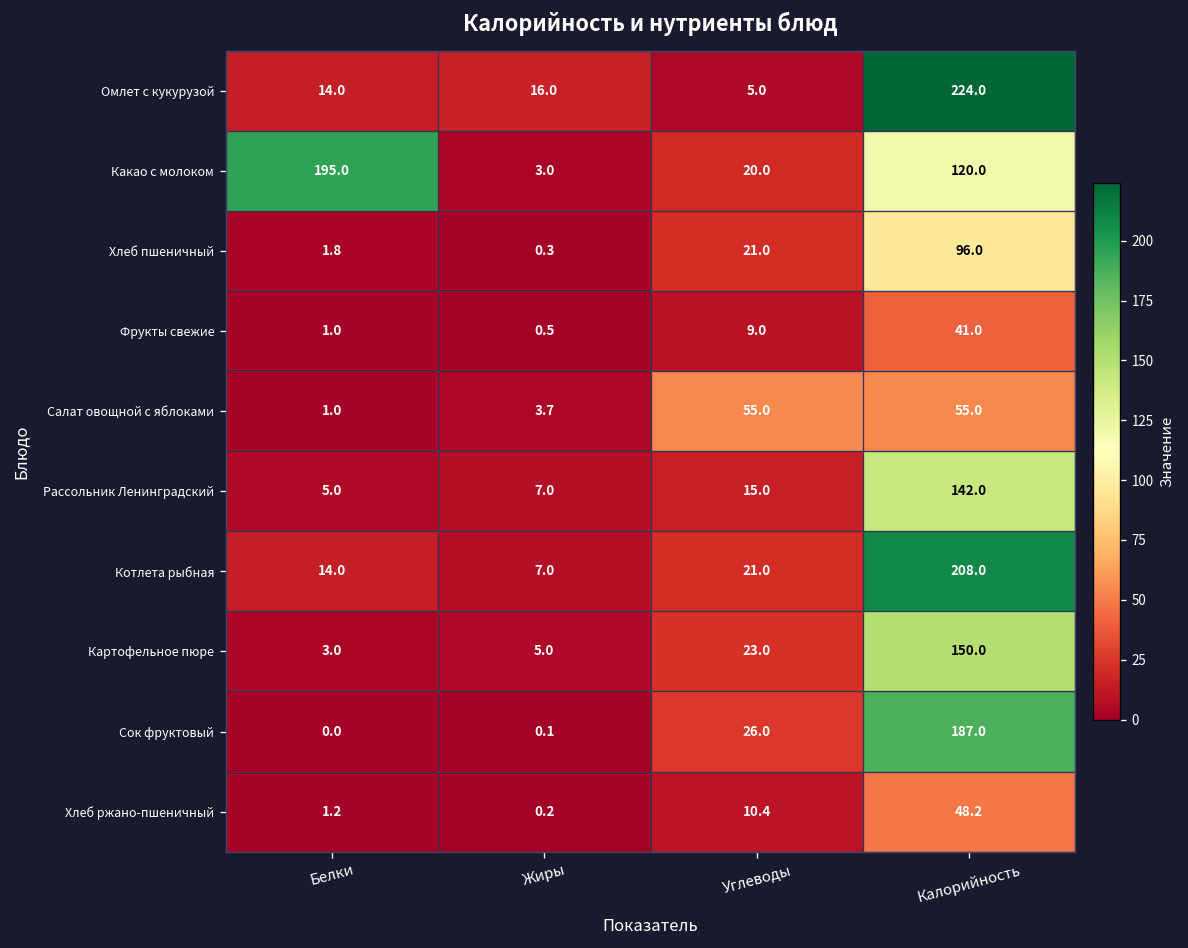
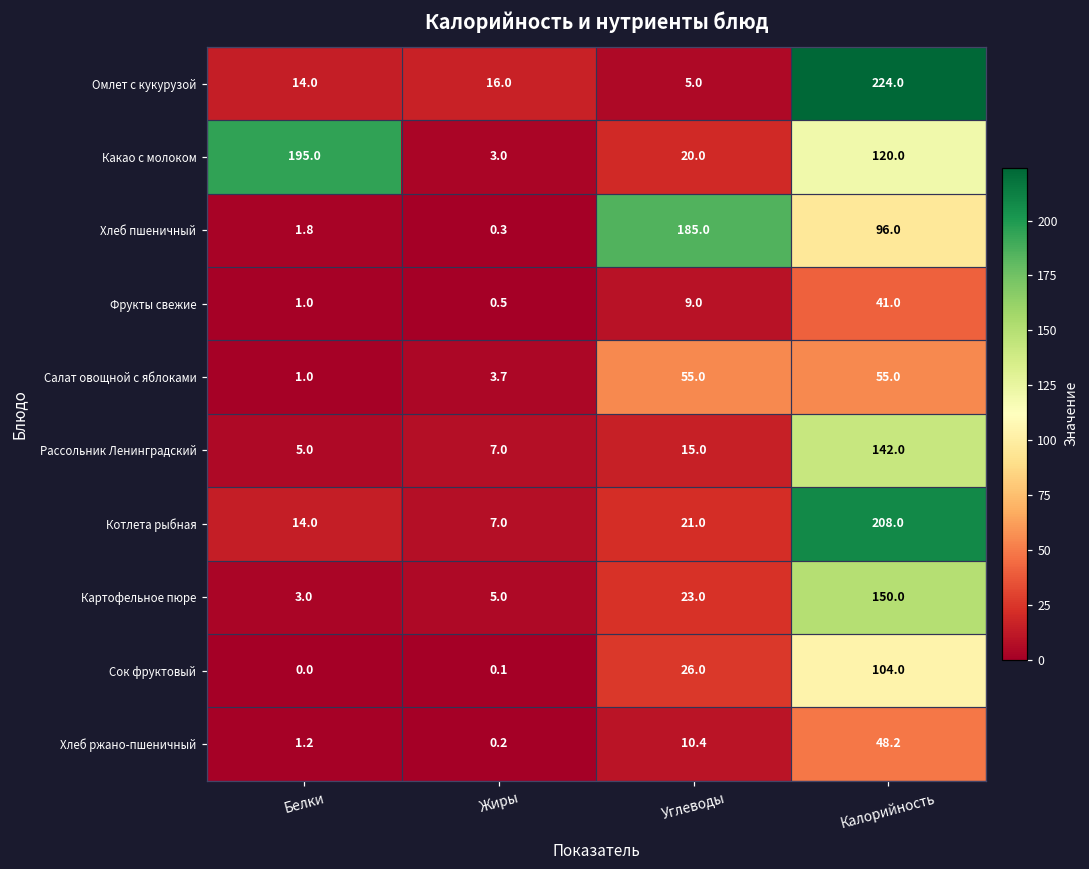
  {
    "Омлет с кукурузой": {
      "Белки": 14.0,
      "Жиры": 16.0,
      "Углеводы": 5.0,
      "Калорийность": 224.0
    },
    "Какао с молоком": {
      "Белки": 195.0,
      "Жиры": 3.0,
      "Углеводы": 20.0,
      "Калорийность": 120.0
    },
    "Хлеб пшеничный": {
      "Белки": 1.8,
      "Жиры": 0.3,
-     "Углеводы": 21.0,
+     "Углеводы": 185.0,
      "Калорийность": 96.0
    },
    "Фрукты свежие": {
      "Белки": 1.0,
      "Жиры": 0.5,
      "Углеводы": 9.0,
      "Калорийность": 41.0
    },
    "Салат овощной с яблоками": {
      "Белки": 1.0,
      "Жиры": 3.7,
      "Углеводы": 55.0,
      "Калорийность": 55.0
    },
    "Рассольник Ленинградский": {
      "Белки": 5.0,
      "Жиры": 7.0,
      "Углеводы": 15.0,
      "Калорийность": 142.0
    },
    "Котлета рыбная": {
      "Белки": 14.0,
      "Жиры": 7.0,
      "Углеводы": 21.0,
      "Калорийность": 208.0
    },
    "Картофельное пюре": {
      "Белки": 3.0,
      "Жиры": 5.0,
      "Углеводы": 23.0,
      "Калорийность": 150.0
    },
    "Сок фруктовый": {
      "Белки": 0.0,
      "Жиры": 0.1,
      "Углеводы": 26.0,
-     "Калорийность": 187.0
+     "Калорийность": 104.0
    },
    "Хлеб ржано-пшеничный": {
      "Белки": 1.2,
      "Жиры": 0.2,
      "Углеводы": 10.4,
      "Калорийность": 48.2
    }
  }
